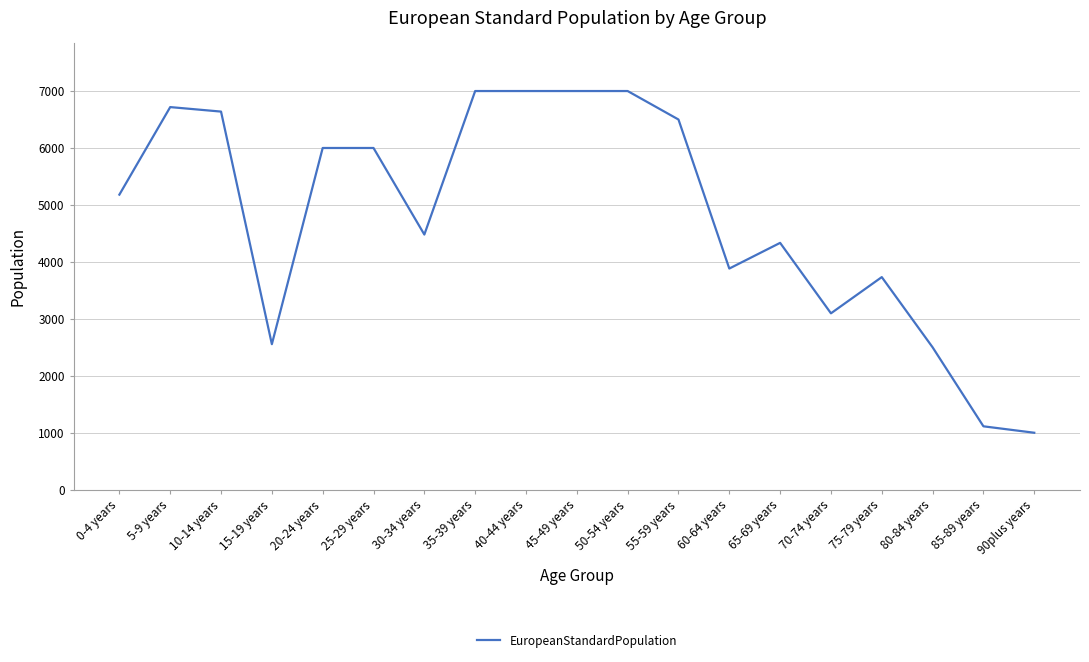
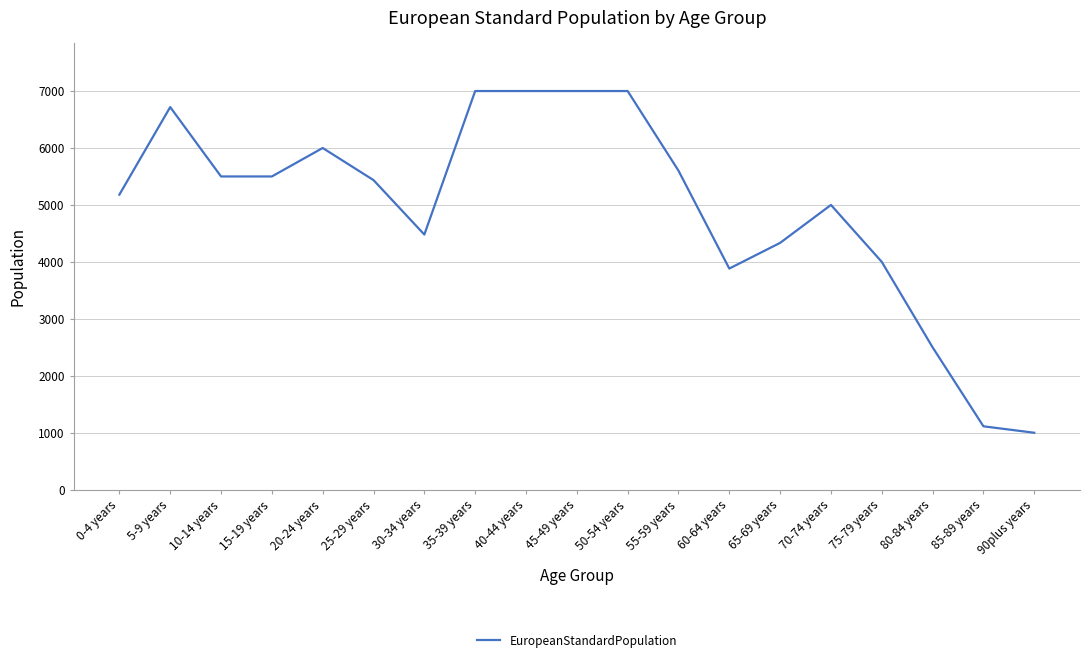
  {
    "0-4 years": 5200,
    "5-9 years": 6700,
-   "10-14 years": 6600,
-   "15-19 years": 2600,
+   "10-14 years": 5500,
+   "15-19 years": 5500,
    "20-24 years": 6000,
-   "25-29 years": 6000,
+   "25-29 years": 5400,
    "30-34 years": 4500,
    "35-39 years": 7000,
    "40-44 years": 7000,
    "45-49 years": 7000,
    "50-54 years": 7000,
-   "55-59 years": 6500,
+   "55-59 years": 5600,
    "60-64 years": 3900,
    "65-69 years": 4300,
-   "70-74 years": 3100,
-   "75-79 years": 3700,
+   "70-74 years": 5000,
+   "75-79 years": 4000,
    "80-84 years": 2500,
    "85-89 years": 1100,
    "90plus years": 1000
  }
